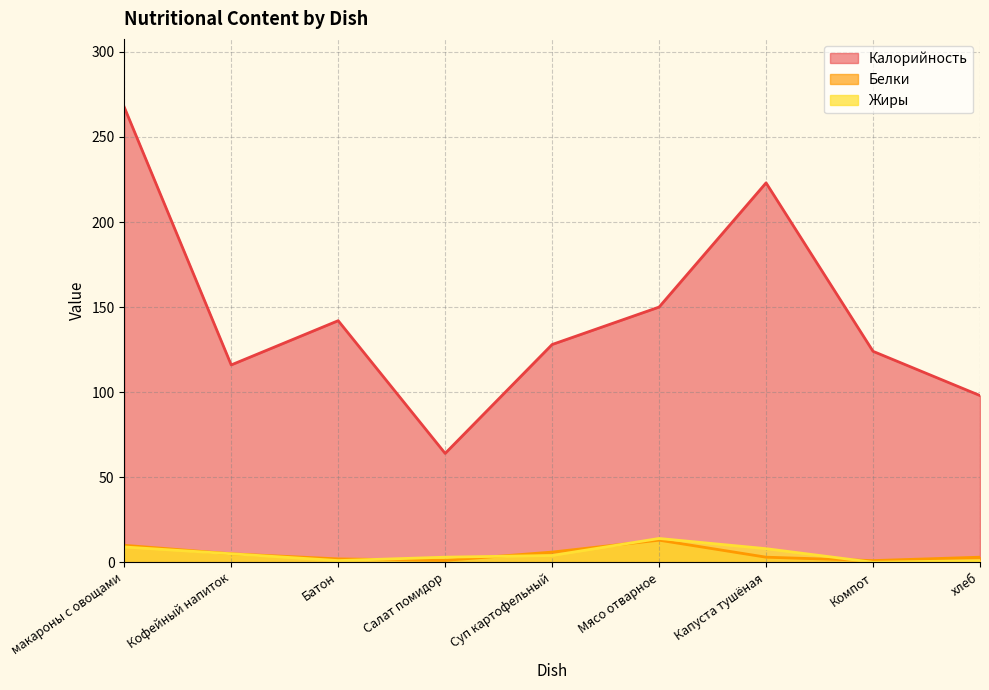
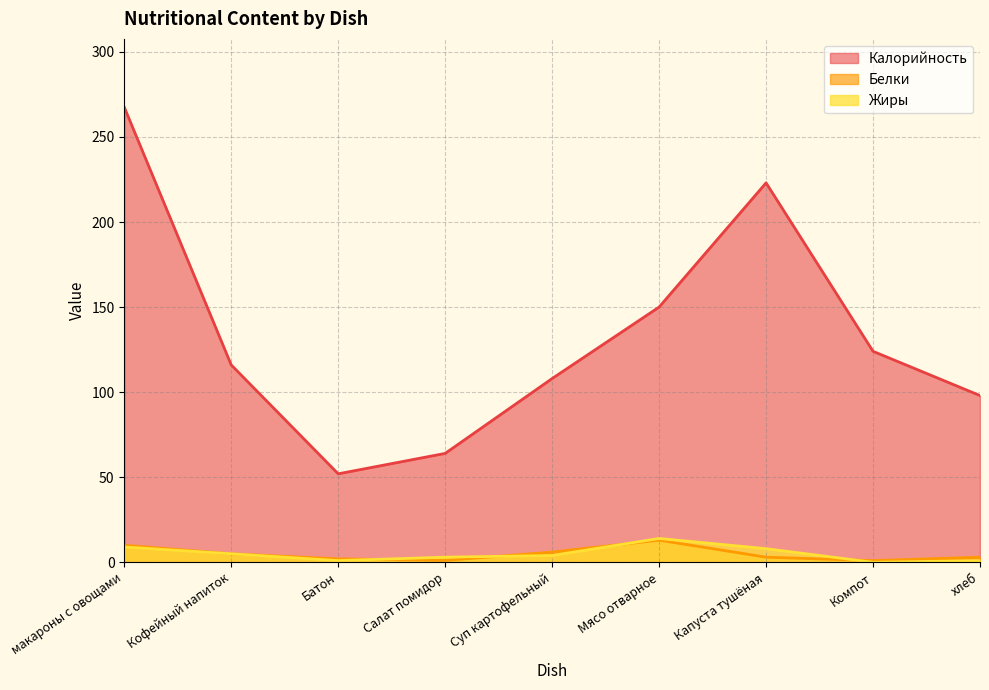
  {
    "Калорийность": {
      "макароны с овощами": 268,
      "Кофейный напиток": 116,
-     "Батон": 142,
+     "Батон": 52,
      "Салат помидор": 64,
-     "Суп картофельный": 128,
+     "Суп картофельный": 108,
      "Мясо отварное": 150,
      "Капуста тушёная": 223,
      "Компот": 124,
      "хлеб": 98
    },
    "Белки": {
      "Салат помидор": 1,
      "Суп картофельный": 6,
      "Капуста тушёная": 3,
      "хлеб": 3
    },
    "Жиры": {
      "Салат помидор": 3,
      "Суп картофельный": 4,
      "Капуста тушёная": 8,
      "хлеб": 1
    }
  }
